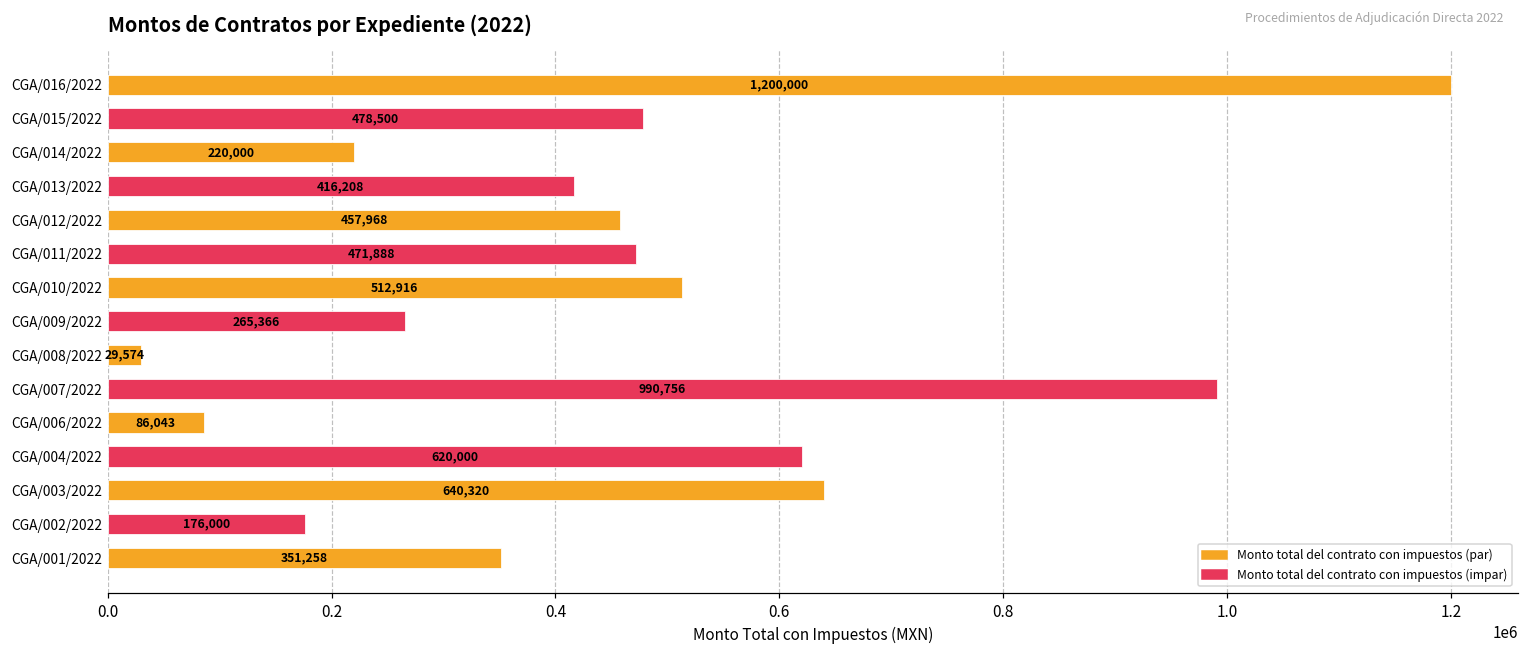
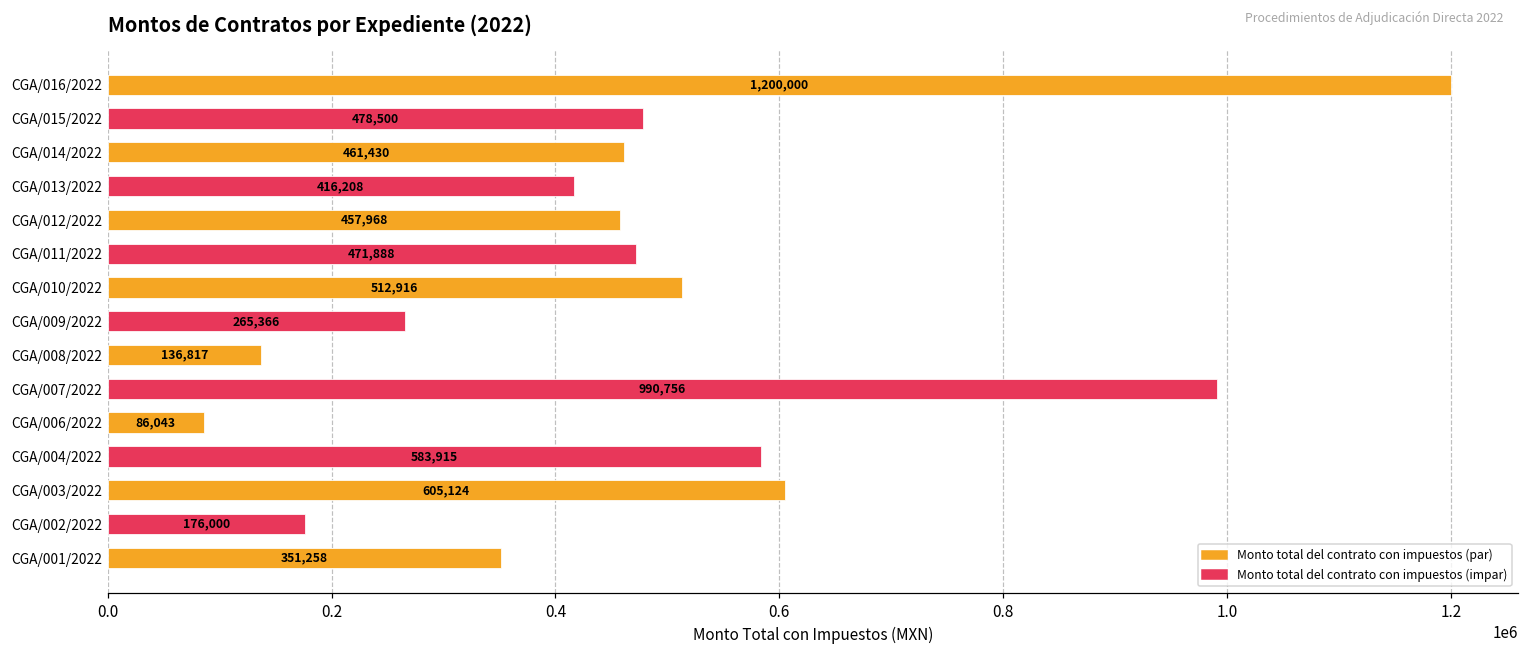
  {
    "CGA/016/2022": "1,200,000",
    "CGA/015/2022": "478,500",
-   "CGA/014/2022": "220,000",
+   "CGA/014/2022": "461,430",
    "CGA/013/2022": "416,208",
    "CGA/012/2022": "457,968",
    "CGA/011/2022": "471,888",
    "CGA/010/2022": "512,916",
    "CGA/009/2022": "265,366",
-   "CGA/008/2022": "29,574",
+   "CGA/008/2022": "136,817",
    "CGA/007/2022": "990,756",
    "CGA/006/2022": "86,043",
-   "CGA/004/2022": "620,000",
-   "CGA/003/2022": "640,320",
+   "CGA/004/2022": "583,915",
+   "CGA/003/2022": "605,124",
    "CGA/002/2022": "176,000",
    "CGA/001/2022": "351,258"
  }
